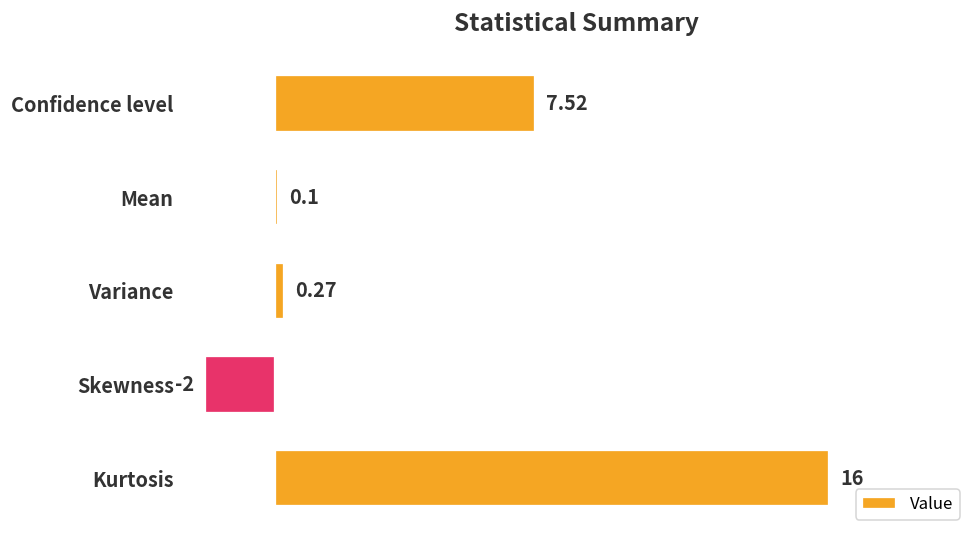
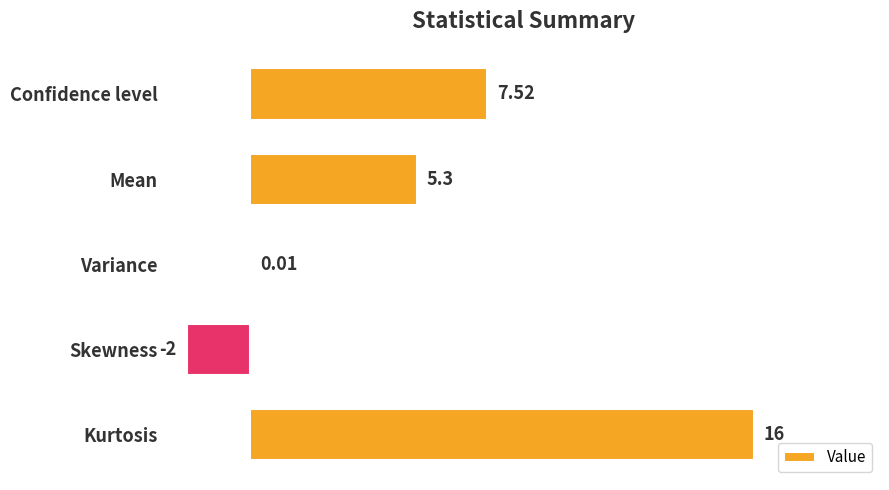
  {
    "Confidence level": 7.52,
-   "Mean": 0.1,
-   "Variance": 0.27,
+   "Mean": 5.3,
+   "Variance": 0.01,
    "Skewness": -2
  }
